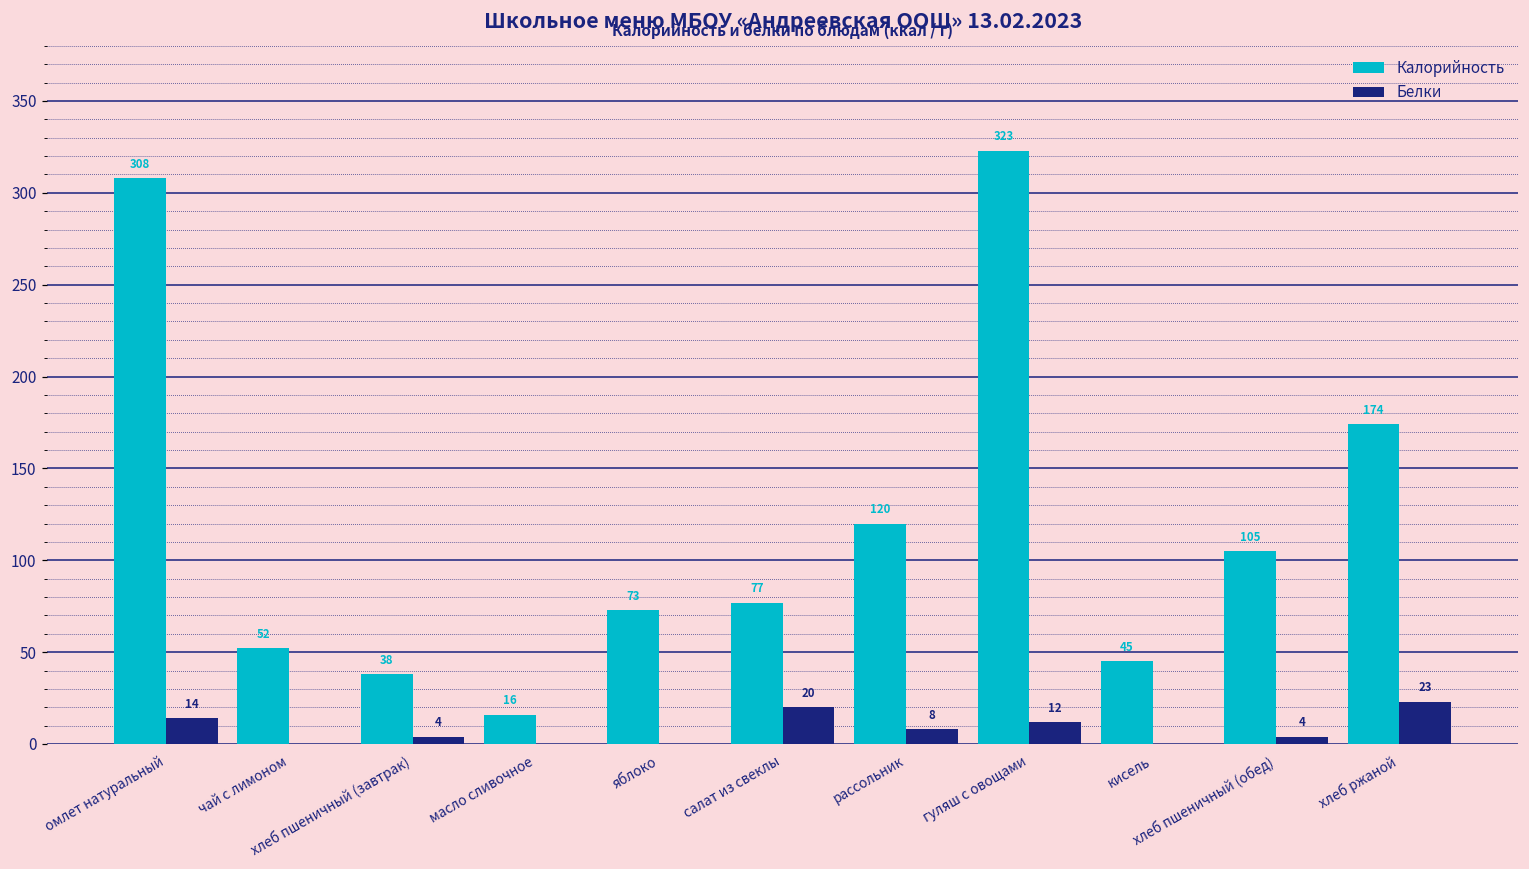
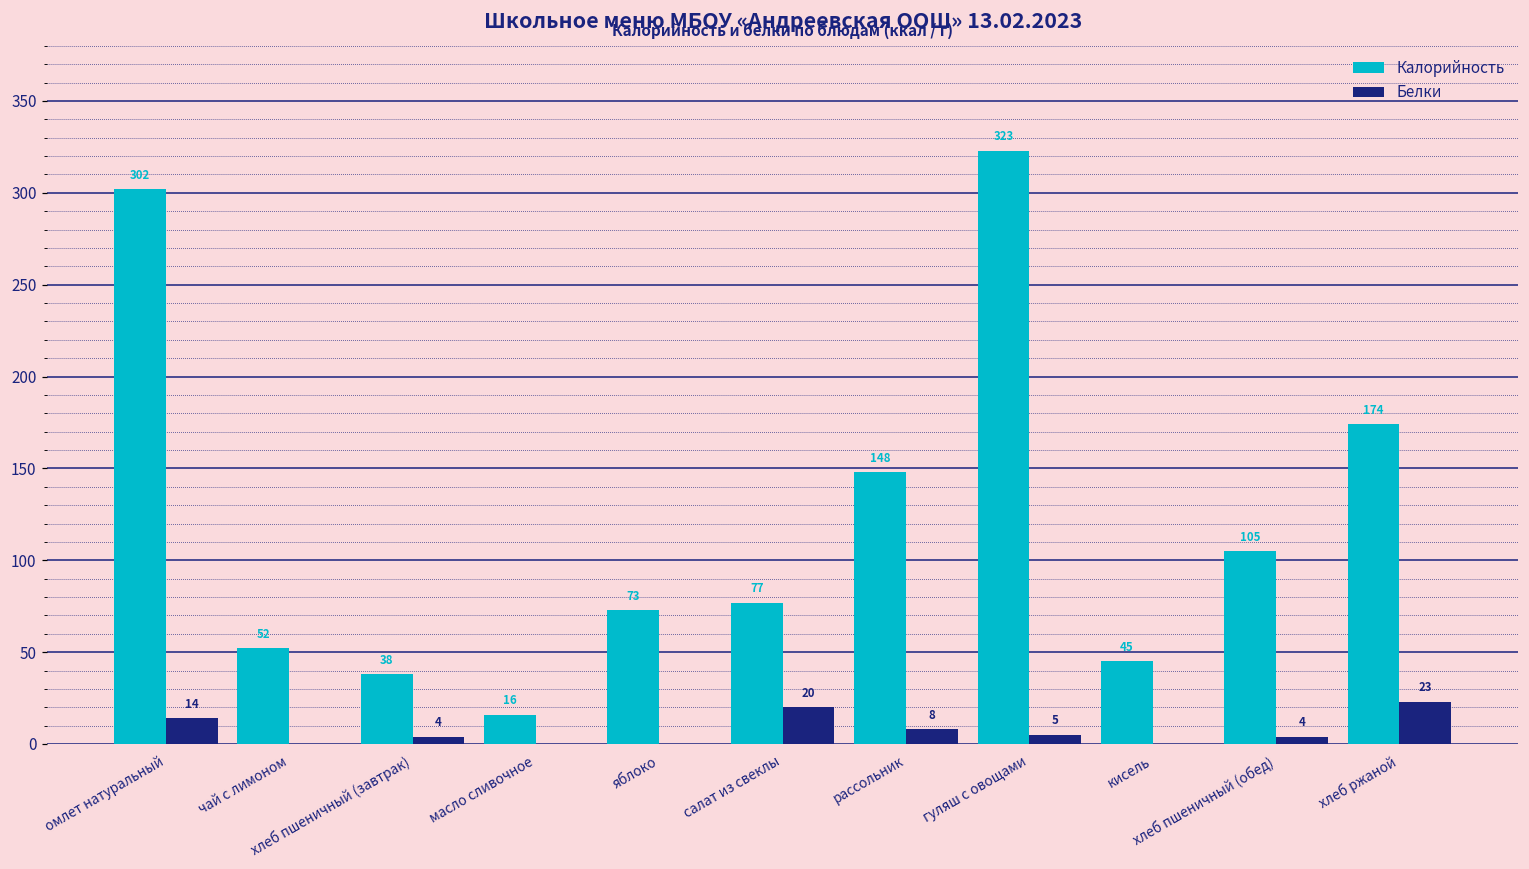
  {
    "Калорийность": {
-     "омлет натуральный": 308,
+     "омлет натуральный": 302,
      "чай с лимоном": 52,
      "хлеб пшеничный (завтрак)": 38,
      "масло сливочное": 16,
      "яблоко": 73,
      "салат из свеклы": 77,
-     "рассольник": 120,
+     "рассольник": 148,
      "гуляш с овощами": 323,
      "кисель": 45,
      "хлеб пшеничный (обед)": 105,
      "хлеб ржаной": 174
    },
    "Белки": {
      "омлет натуральный": 14,
      "хлеб пшеничный (завтрак)": 4,
      "салат из свеклы": 20,
      "рассольник": 8,
-     "гуляш с овощами": 12,
+     "гуляш с овощами": 5,
      "хлеб пшеничный (обед)": 4,
      "хлеб ржаной": 23
    }
  }
